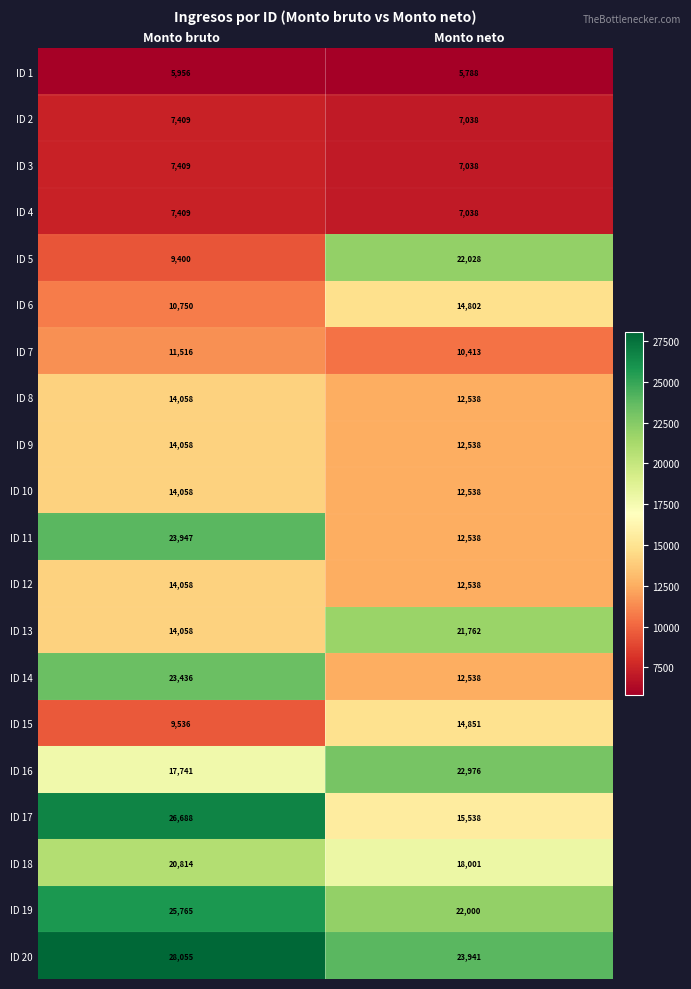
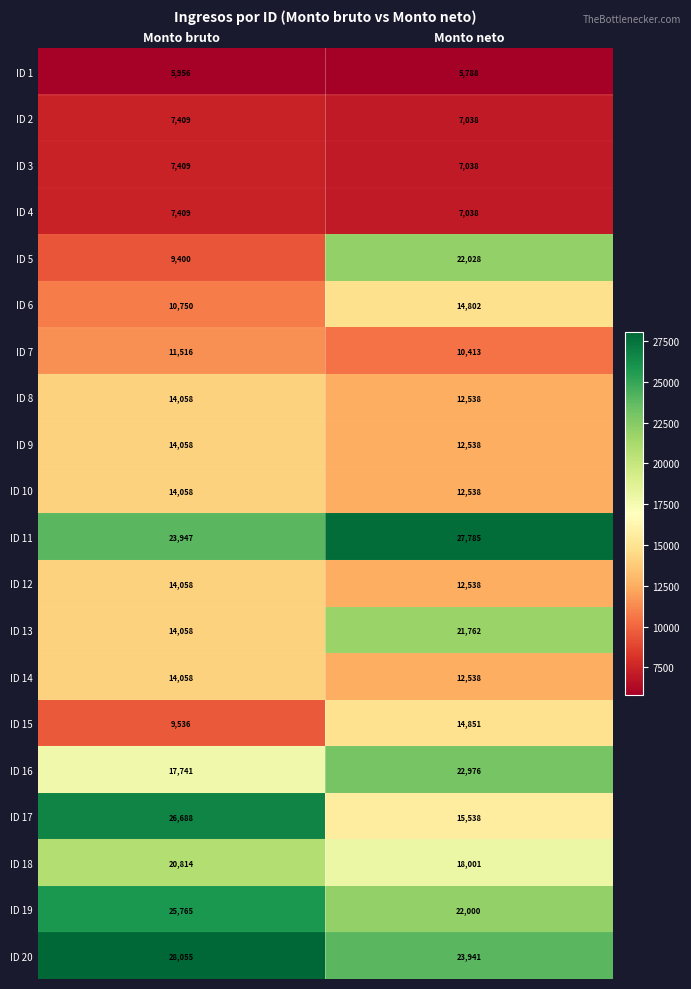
  {
    "ID 1": {
      "Monto bruto": "5,956",
      "Monto neto": "5,788"
    },
    "ID 2": {
      "Monto bruto": "7,409",
      "Monto neto": "7,038"
    },
    "ID 3": {
      "Monto bruto": "7,409",
      "Monto neto": "7,038"
    },
    "ID 4": {
      "Monto bruto": "7,409",
      "Monto neto": "7,038"
    },
    "ID 5": {
      "Monto bruto": "9,400",
      "Monto neto": "22,028"
    },
    "ID 6": {
      "Monto bruto": "10,750",
      "Monto neto": "14,802"
    },
    "ID 7": {
      "Monto bruto": "11,516",
      "Monto neto": "10,413"
    },
    "ID 8": {
      "Monto bruto": "14,058",
      "Monto neto": "12,538"
    },
    "ID 9": {
      "Monto bruto": "14,058",
      "Monto neto": "12,538"
    },
    "ID 10": {
      "Monto bruto": "14,058",
      "Monto neto": "12,538"
    },
    "ID 11": {
      "Monto bruto": "23,947",
-     "Monto neto": "12,538"
+     "Monto neto": "27,785"
    },
    "ID 12": {
      "Monto bruto": "14,058",
      "Monto neto": "12,538"
    },
    "ID 13": {
      "Monto bruto": "14,058",
      "Monto neto": "21,762"
    },
    "ID 14": {
-     "Monto bruto": "23,436",
+     "Monto bruto": "14,058",
      "Monto neto": "12,538"
    },
    "ID 15": {
      "Monto bruto": "9,536",
      "Monto neto": "14,851"
    },
    "ID 16": {
      "Monto bruto": "17,741",
      "Monto neto": "22,976"
    },
    "ID 17": {
      "Monto bruto": "26,688",
      "Monto neto": "15,538"
    },
    "ID 18": {
      "Monto bruto": "20,814",
      "Monto neto": "18,001"
    },
    "ID 19": {
      "Monto bruto": "25,765",
      "Monto neto": "22,000"
    },
    "ID 20": {
      "Monto bruto": "28,055",
      "Monto neto": "23,941"
    }
  }
